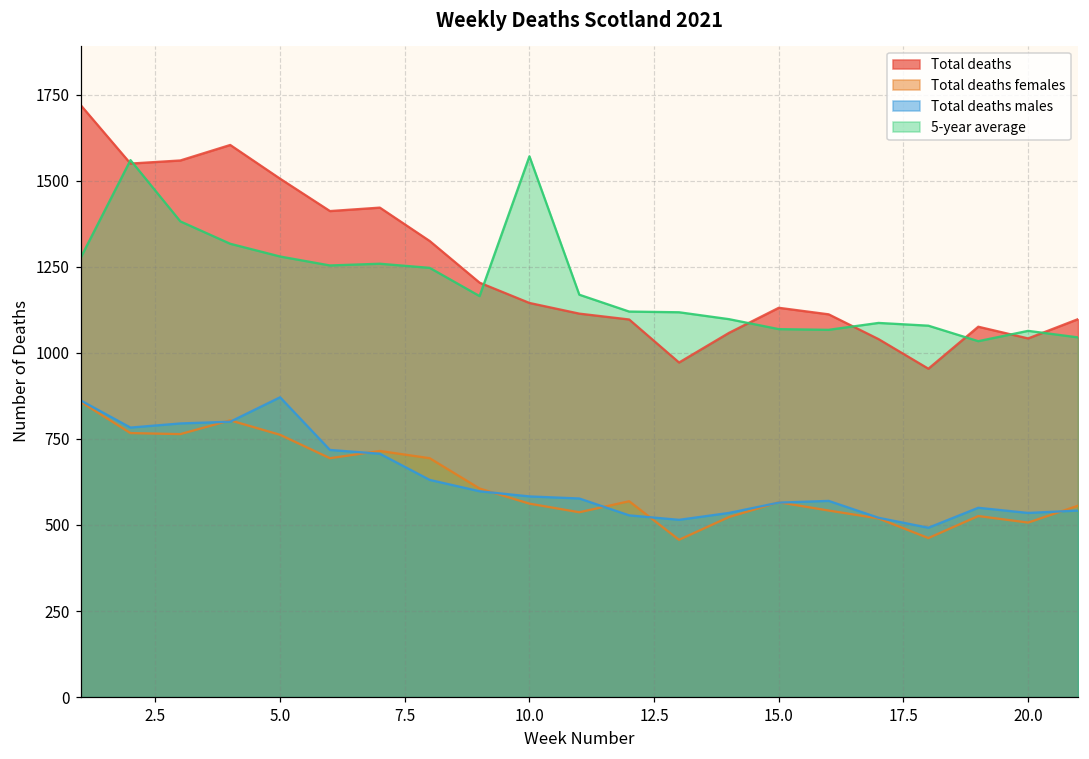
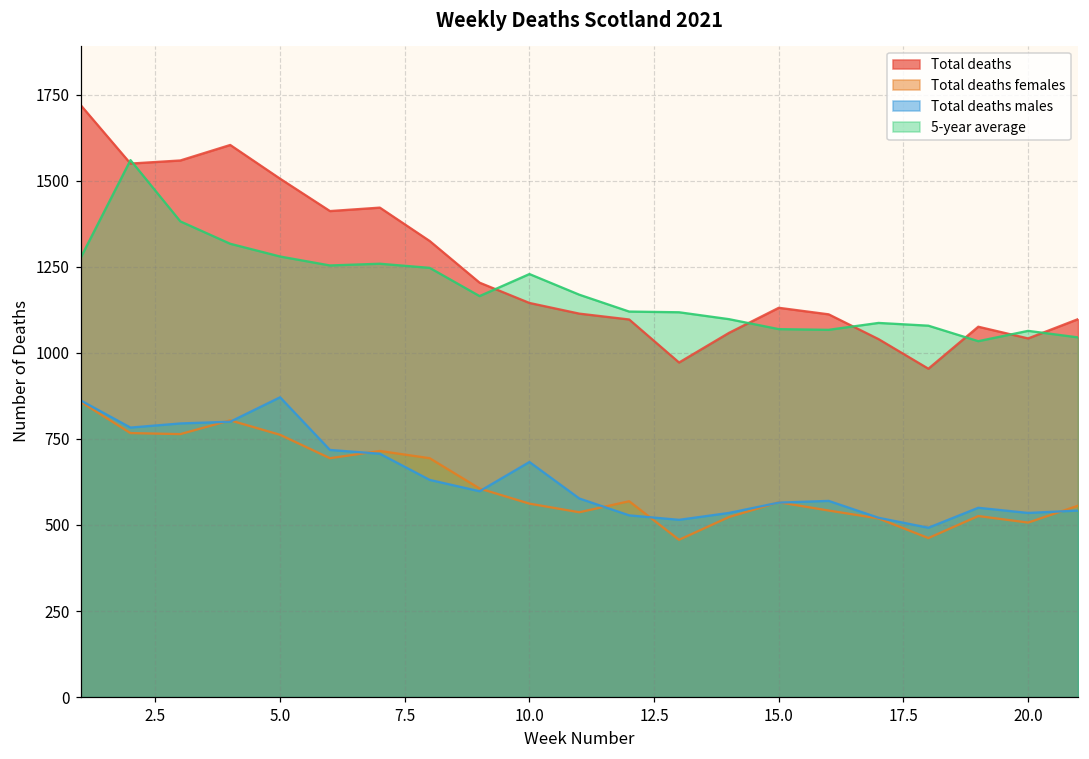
  {
    "Total deaths males": {
      "5.0": 870,
-     "10.0": 580,
+     "10.0": 680,
      "20.0": 540
    },
    "5-year average": {
      "5.0": 1280,
-     "10.0": 1570,
+     "10.0": 1230,
      "15.0": 1070,
      "20.0": 1060
    }
  }
